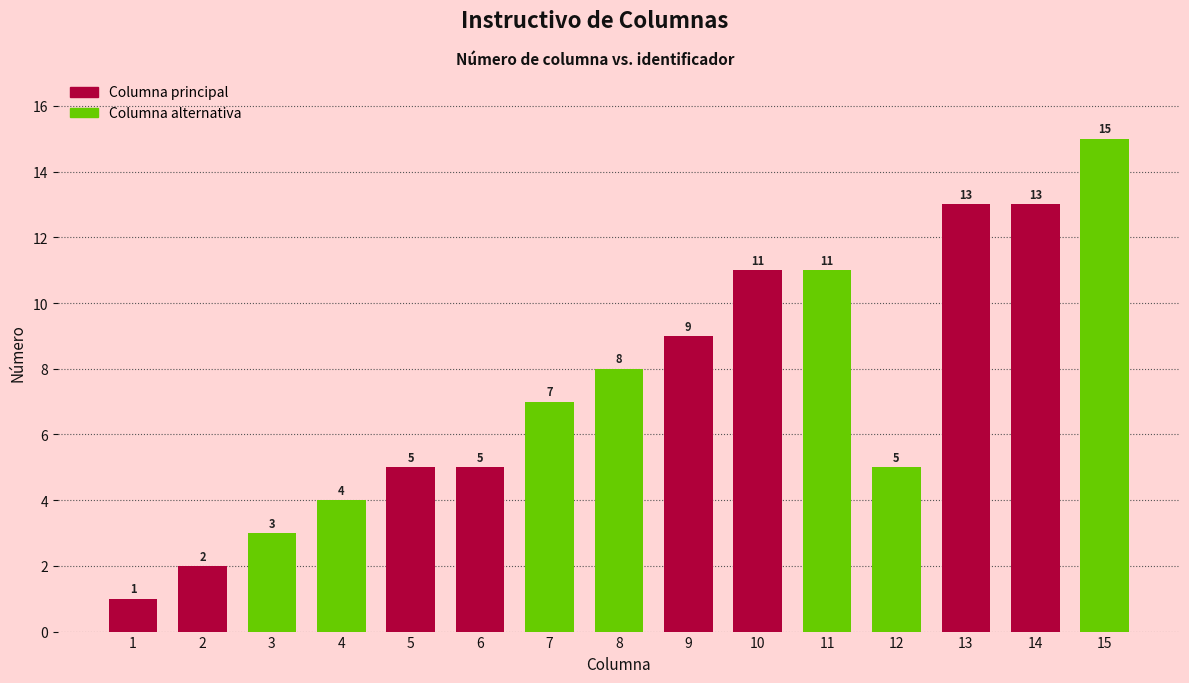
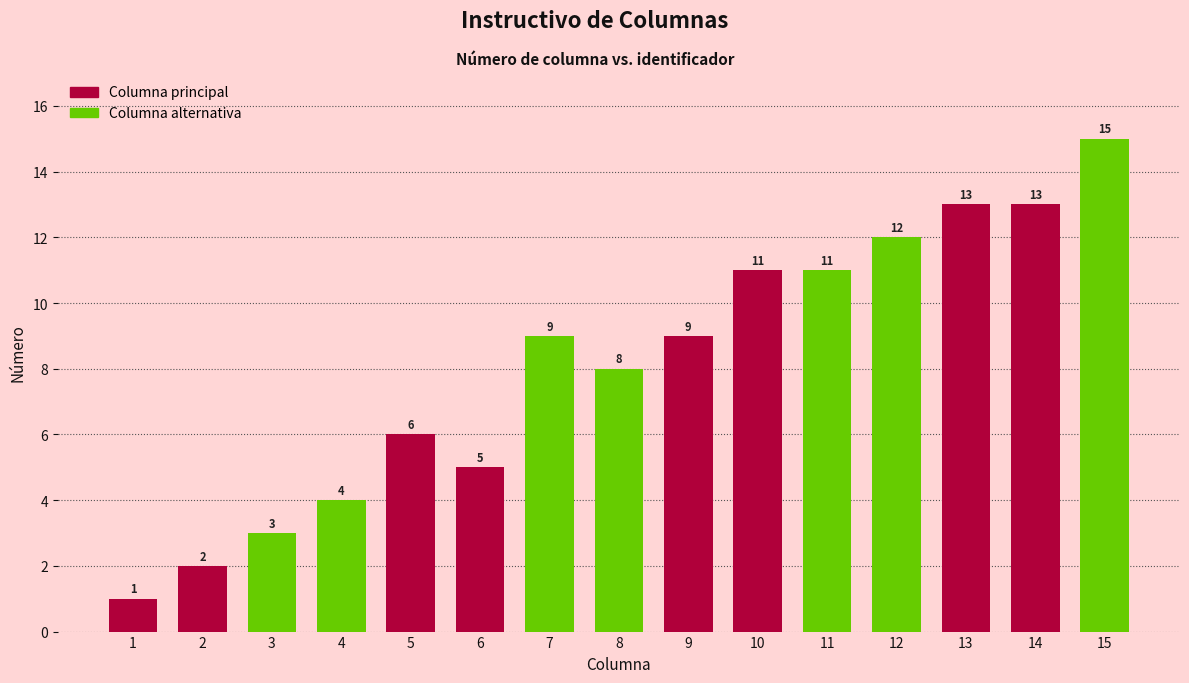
  {
    "1": 1,
    "2": 2,
    "3": 3,
    "4": 4,
-   "5": 5,
+   "5": 6,
    "6": 5,
-   "7": 7,
+   "7": 9,
    "8": 8,
    "9": 9,
    "10": 11,
    "11": 11,
-   "12": 5,
+   "12": 12,
    "13": 13,
    "14": 13,
    "15": 15
  }
